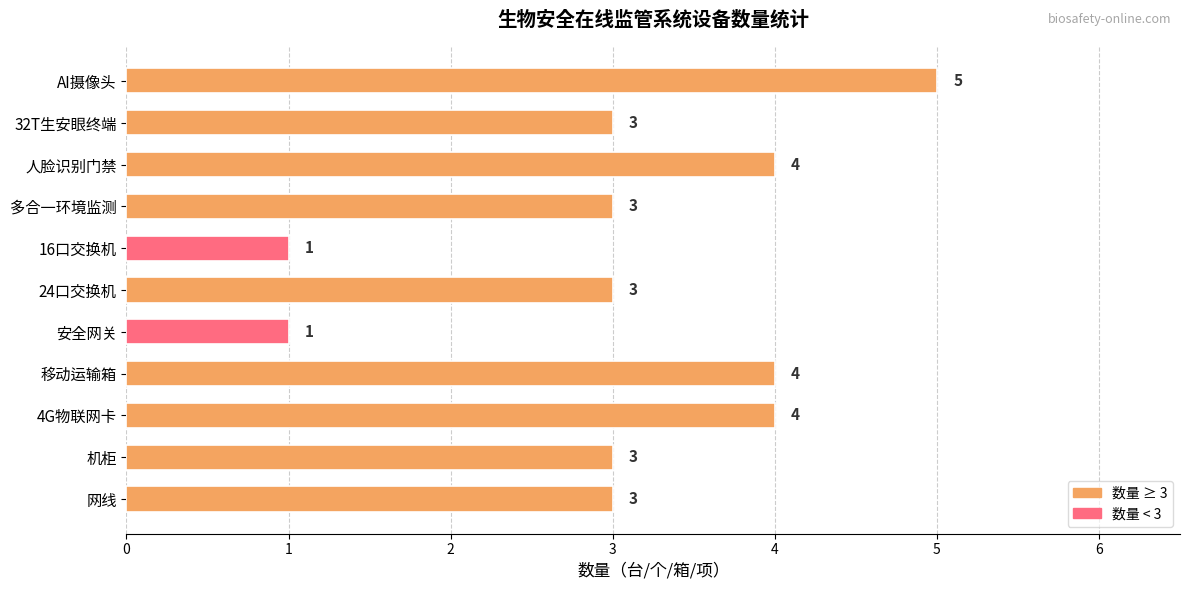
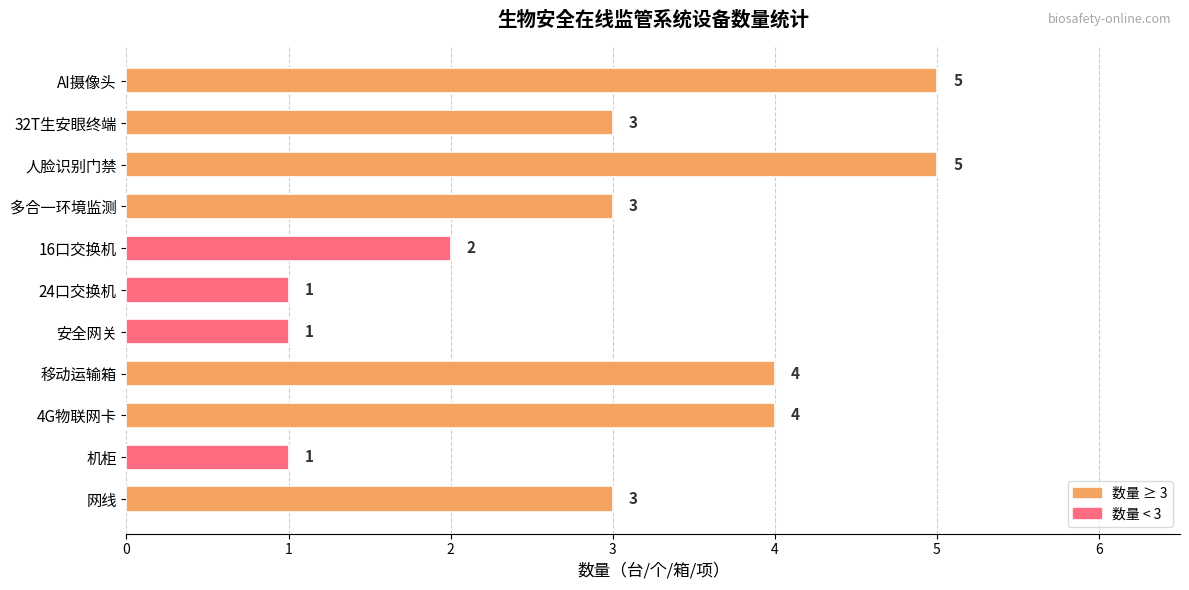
  {
    "AI摄像头": 5,
    "32T生安眼终端": 3,
-   "人脸识别门禁": 4,
+   "人脸识别门禁": 5,
    "多合一环境监测": 3,
-   "16口交换机": 1,
-   "24口交换机": 3,
+   "16口交换机": 2,
+   "24口交换机": 1,
    "安全网关": 1,
    "移动运输箱": 4,
    "4G物联网卡": 4,
-   "机柜": 3,
+   "机柜": 1,
    "网线": 3
  }
